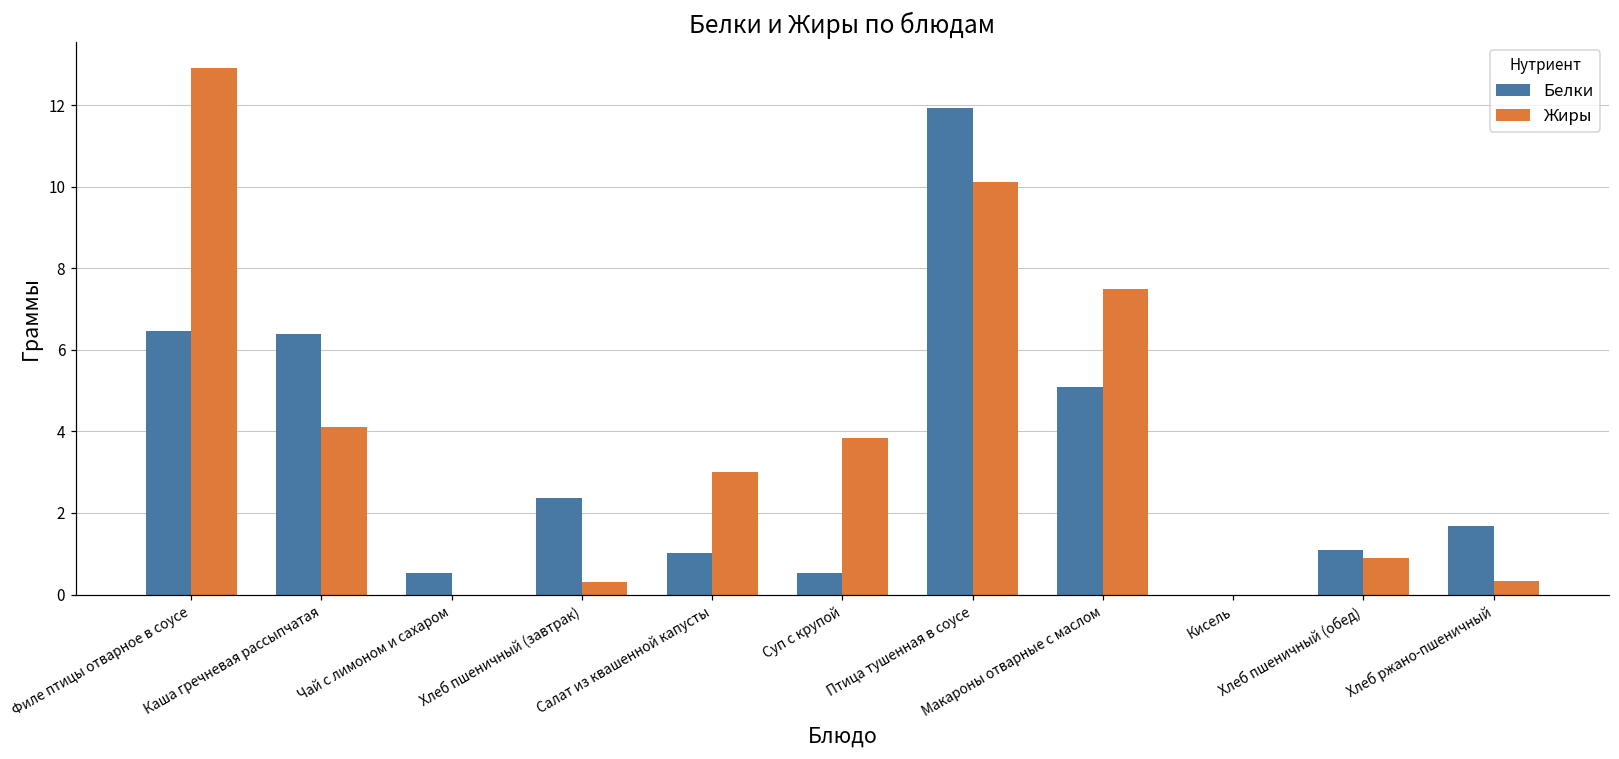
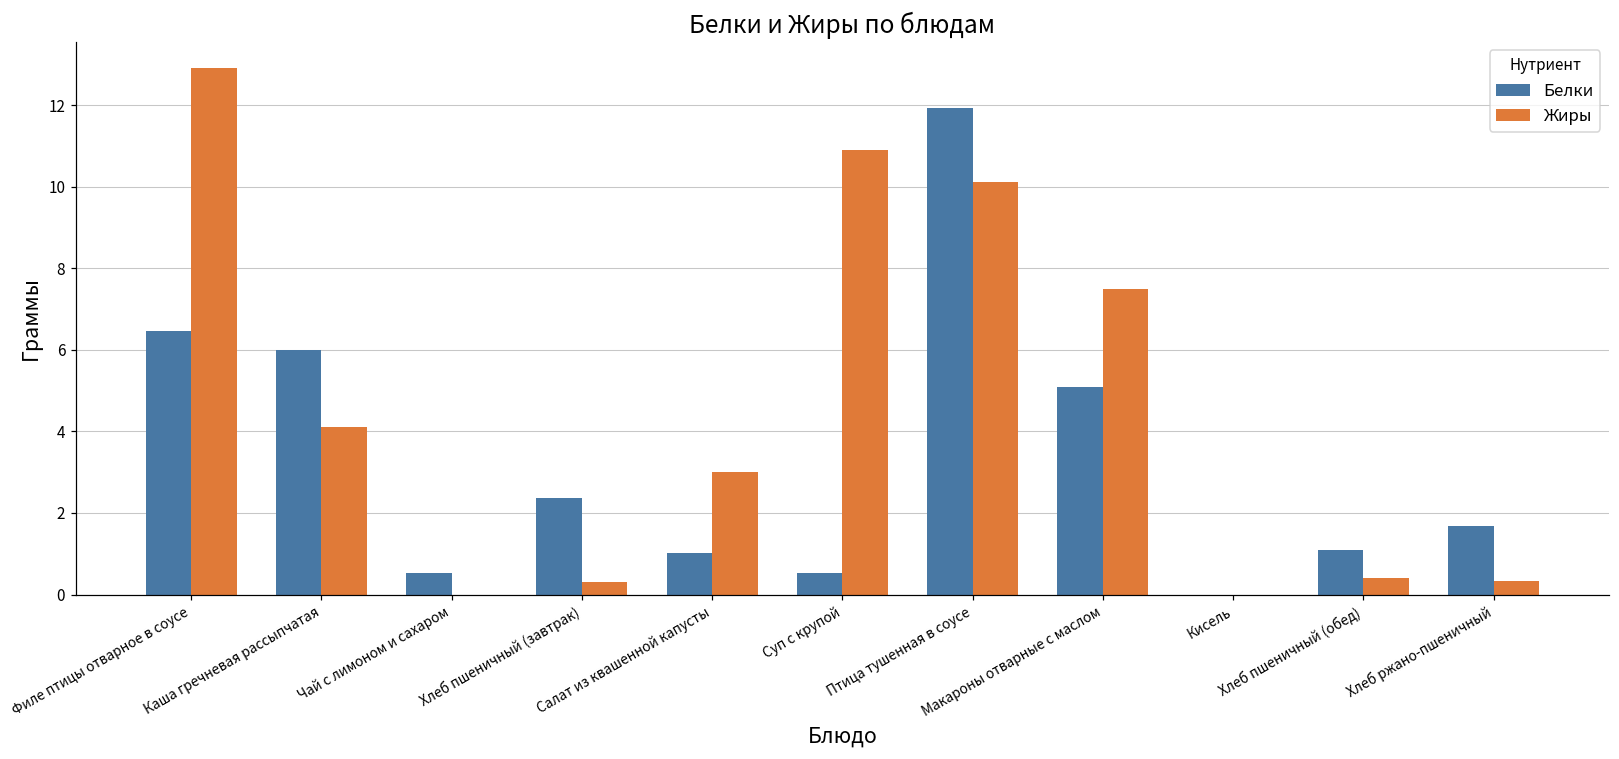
  {
    "Белки": {
      "Филе птицы отварное в соусе": 6.5,
-     "Каша гречневая рассыпчатая": 6.4,
+     "Каша гречневая рассыпчатая": 6.0,
      "Чай с лимоном и сахаром": 0.5,
      "Хлеб пшеничный (завтрак)": 2.4,
      "Салат из квашенной капусты": 1.0,
      "Суп с крупой": 0.5,
      "Птица тушенная в соусе": 11.9,
      "Макароны отварные с маслом": 5.1,
      "Кисель": 0.0,
      "Хлеб пшеничный (обед)": 1.1,
      "Хлеб ржано-пшеничный": 1.7
    },
    "Жиры": {
      "Филе птицы отварное в соусе": 12.9,
      "Каша гречневая рассыпчатая": 4.1,
      "Чай с лимоном и сахаром": 0.0,
      "Хлеб пшеничный (завтрак)": 0.3,
      "Салат из квашенной капусты": 3.0,
-     "Суп с крупой": 3.8,
+     "Суп с крупой": 10.9,
      "Птица тушенная в соусе": 10.1,
      "Макароны отварные с маслом": 7.5,
      "Кисель": 0.0,
-     "Хлеб пшеничный (обед)": 0.9,
+     "Хлеб пшеничный (обед)": 0.4,
      "Хлеб ржано-пшеничный": 0.3
    }
  }
